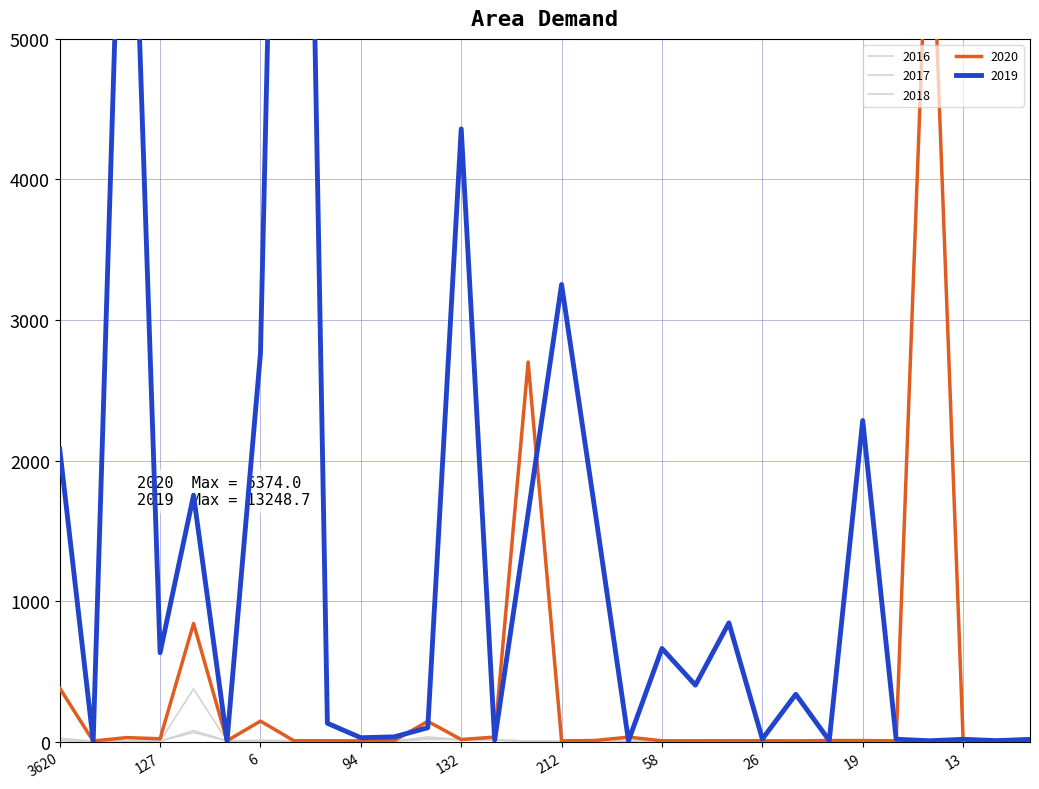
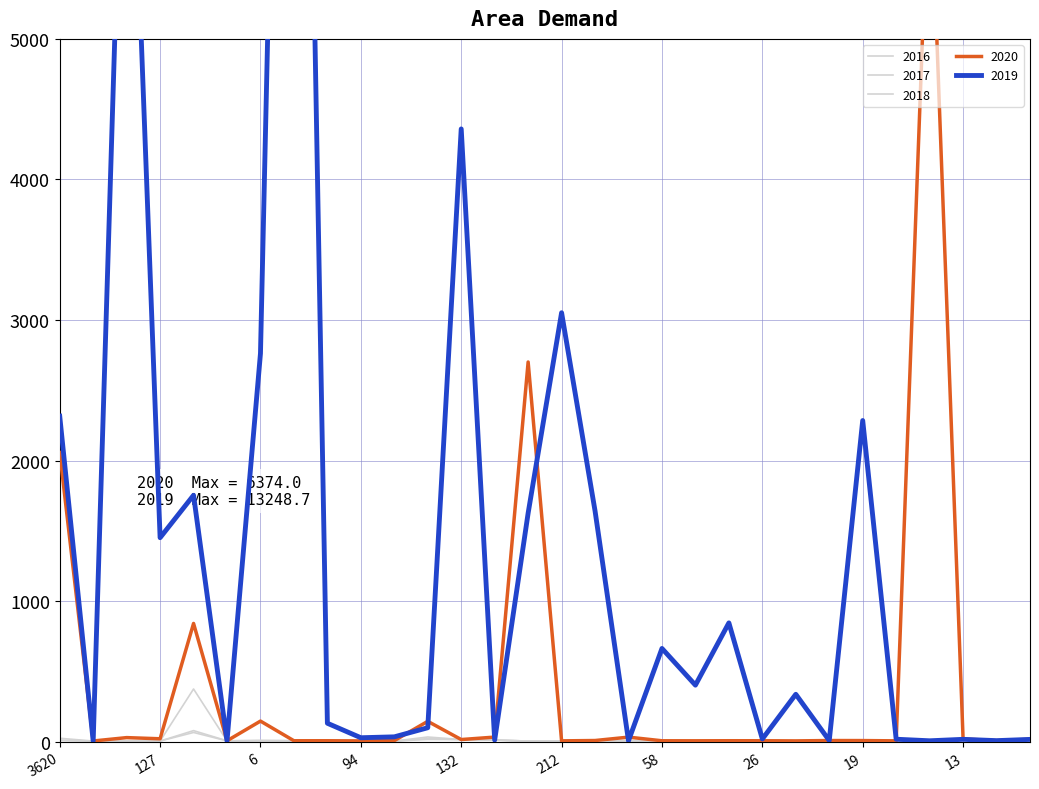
  {
    "2020": {
-     "3620": 380,
+     "3620": 2060,
      "6": 150
    },
    "2019": {
-     "3620": 2080,
-     "127": 630,
+     "3620": 2320,
+     "127": 1450,
      "6": 2760,
      "94": 30,
      "132": 4360,
-     "212": 3250,
+     "212": 3050,
      "58": 660
    }
  }
